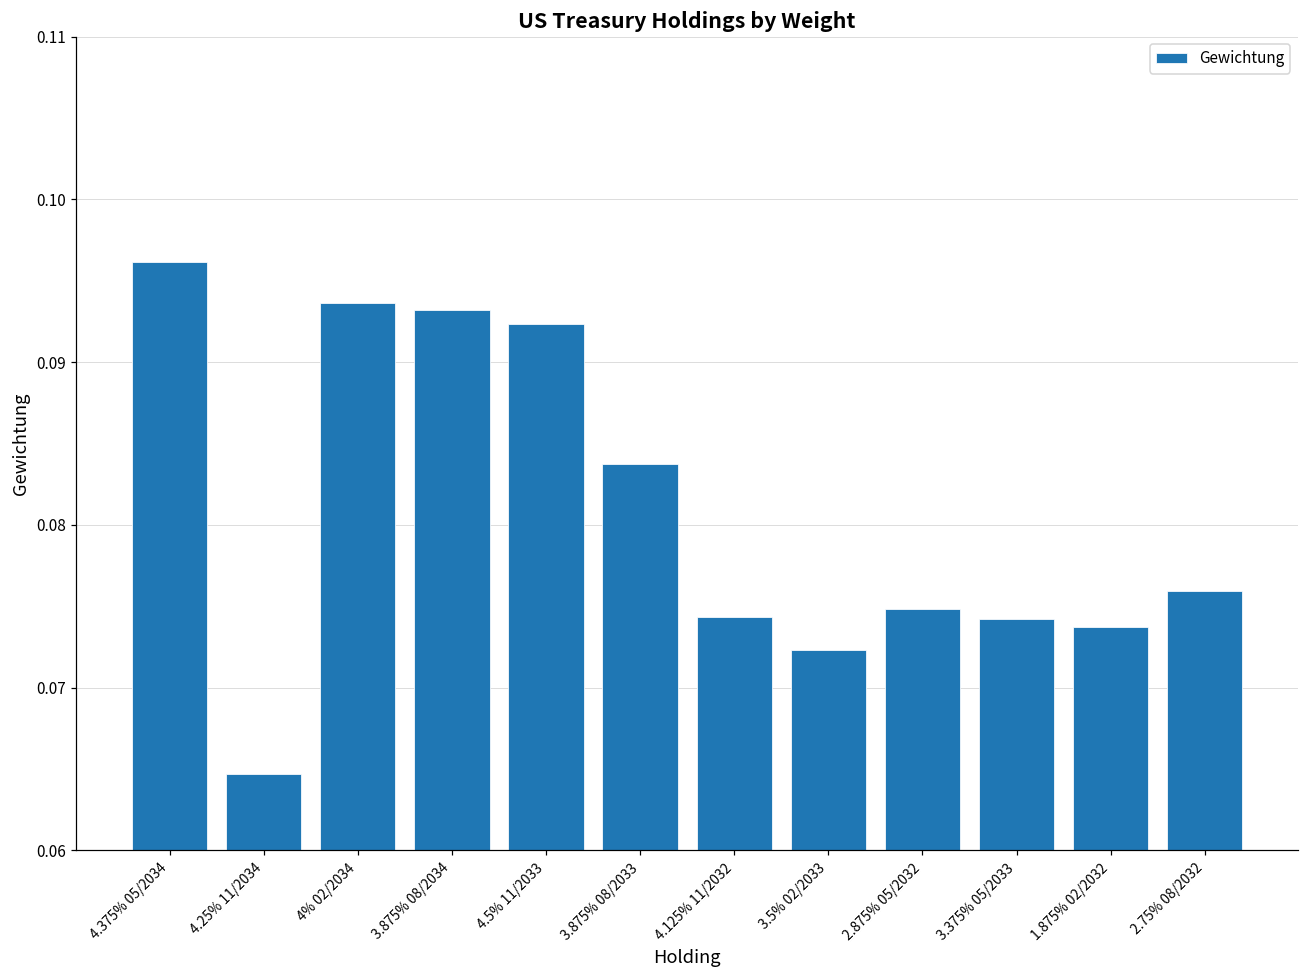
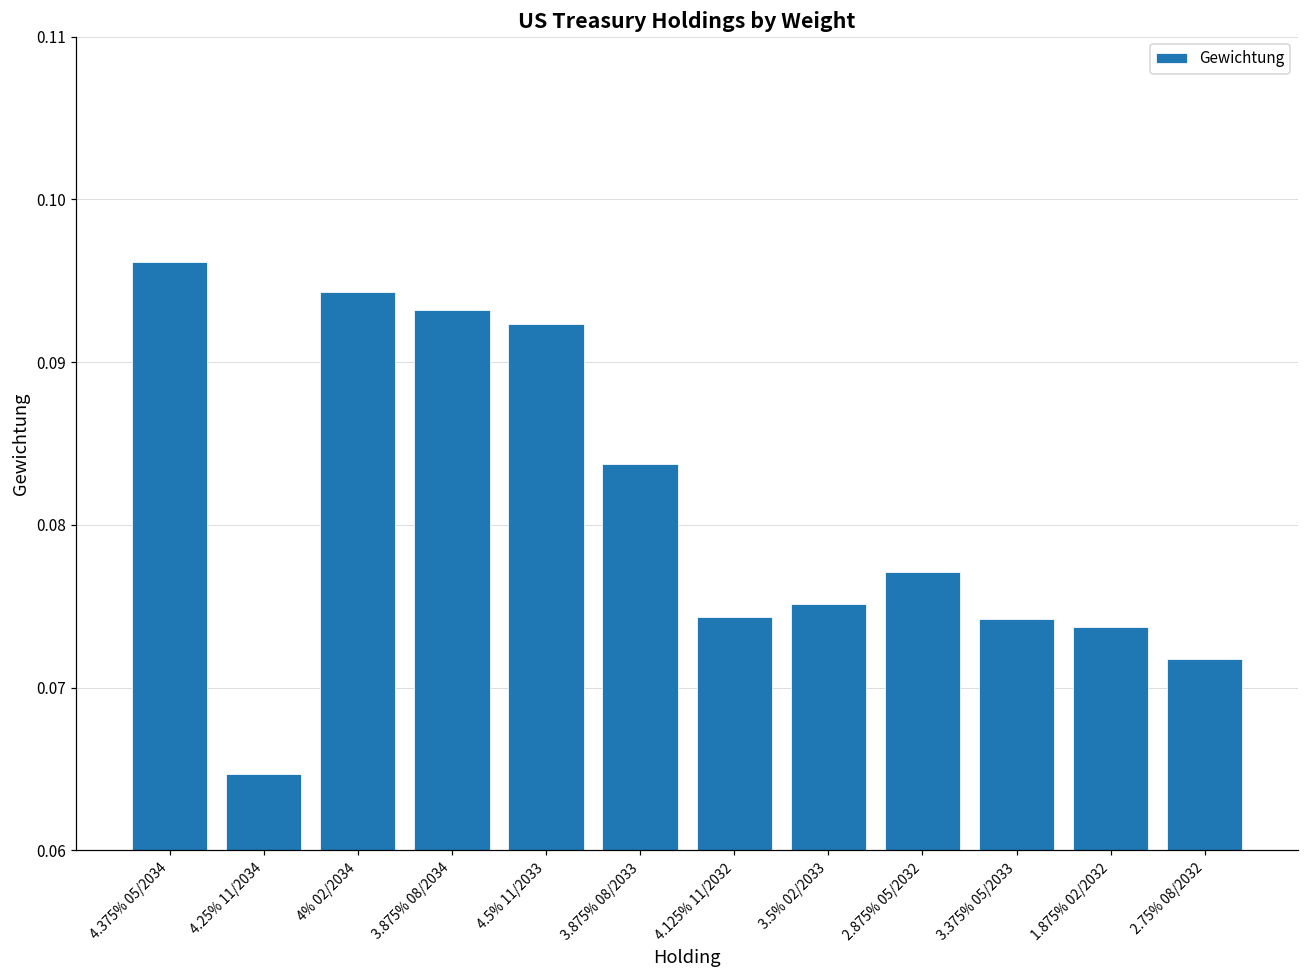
  {
    "4.375% 05/2034": 0.0962,
    "4.25% 11/2034": 0.0647,
-   "4% 02/2034": 0.0936,
+   "4% 02/2034": 0.0943,
    "3.875% 08/2034": 0.0932,
    "4.5% 11/2033": 0.0924,
    "3.875% 08/2033": 0.0837,
    "4.125% 11/2032": 0.0744,
-   "3.5% 02/2033": 0.0723,
-   "2.875% 05/2032": 0.0748,
+   "3.5% 02/2033": 0.0751,
+   "2.875% 05/2032": 0.0771,
    "3.375% 05/2033": 0.0742,
    "1.875% 02/2032": 0.0737,
-   "2.75% 08/2032": 0.0759
+   "2.75% 08/2032": 0.0718
  }
